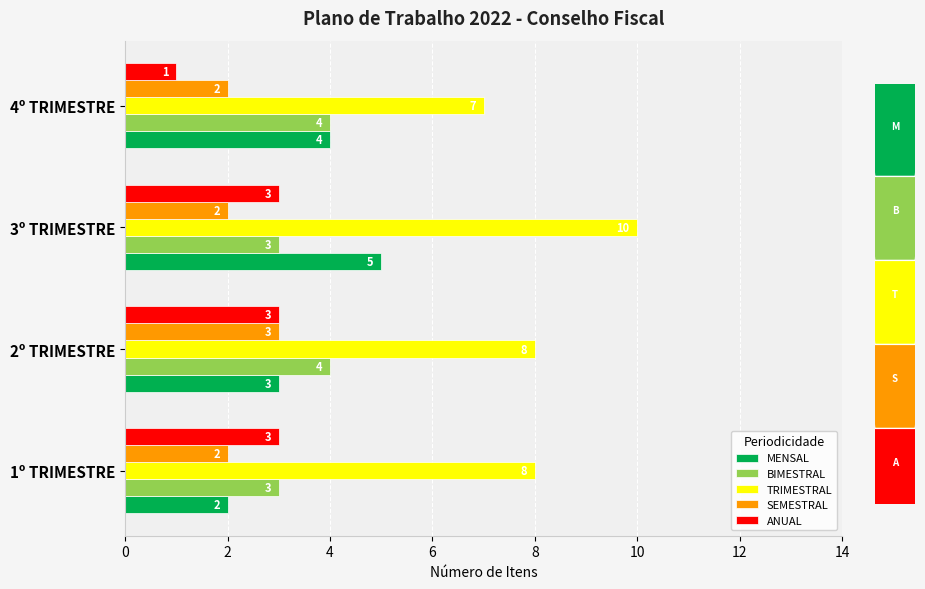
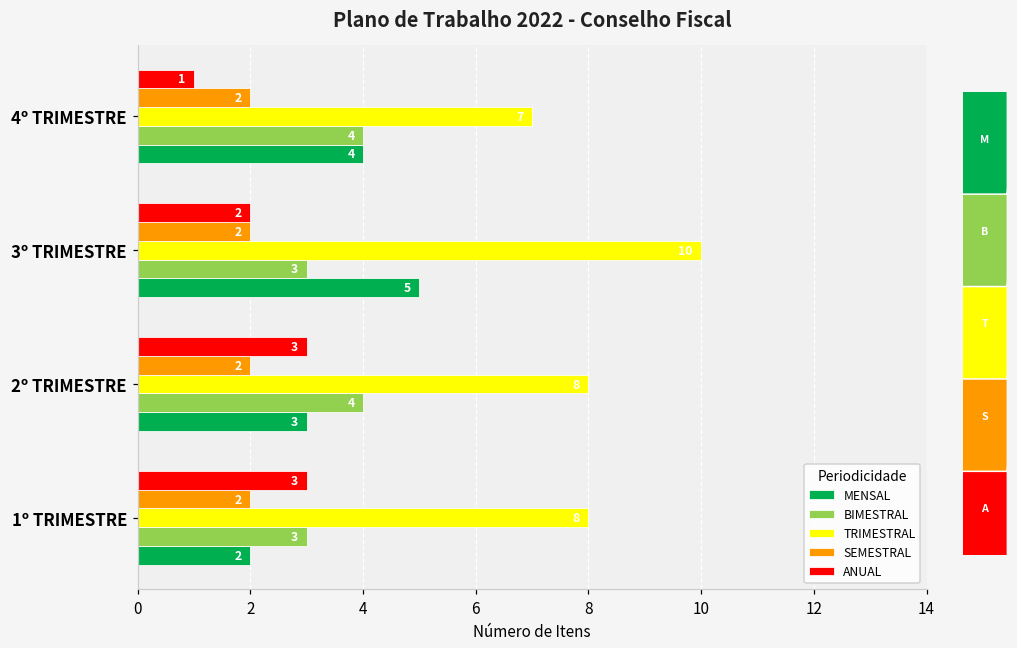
  {
    "MENSAL": {
      "4º TRIMESTRE": 4,
      "3º TRIMESTRE": 5,
      "2º TRIMESTRE": 3,
      "1º TRIMESTRE": 2
    },
    "BIMESTRAL": {
      "4º TRIMESTRE": 4,
      "3º TRIMESTRE": 3,
      "2º TRIMESTRE": 4,
      "1º TRIMESTRE": 3
    },
    "TRIMESTRAL": {
      "4º TRIMESTRE": 7,
      "3º TRIMESTRE": 10,
      "2º TRIMESTRE": 8,
      "1º TRIMESTRE": 8
    },
    "SEMESTRAL": {
      "4º TRIMESTRE": 2,
      "3º TRIMESTRE": 2,
-     "2º TRIMESTRE": 3,
+     "2º TRIMESTRE": 2,
      "1º TRIMESTRE": 2
    },
    "ANUAL": {
      "4º TRIMESTRE": 1,
-     "3º TRIMESTRE": 3,
+     "3º TRIMESTRE": 2,
      "2º TRIMESTRE": 3,
      "1º TRIMESTRE": 3
    }
  }
